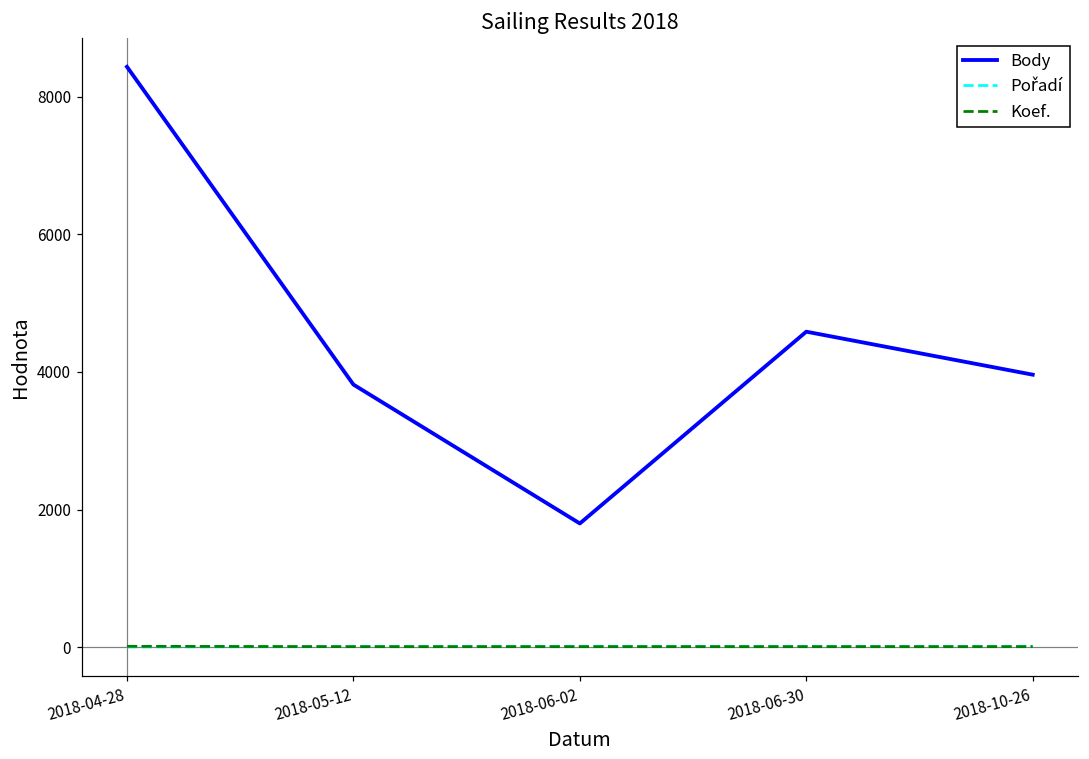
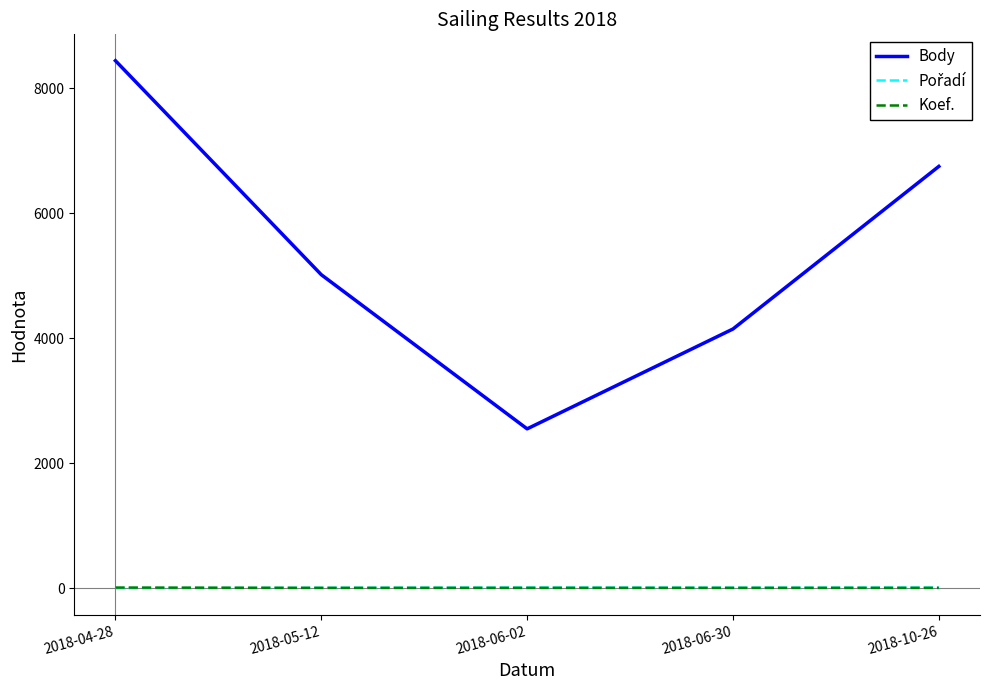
  {
    "Body": {
      "2018-04-28": 8400,
-     "2018-05-12": 3800,
-     "2018-06-02": 1800,
-     "2018-06-30": 4600,
-     "2018-10-26": 4000
+     "2018-05-12": 5000,
+     "2018-06-02": 2600,
+     "2018-06-30": 4100,
+     "2018-10-26": 6700
    },
    "Koef.": {
      "2018-04-28": 0,
      "2018-05-12": 0,
      "2018-06-02": 0,
      "2018-06-30": 0,
      "2018-10-26": 0
    }
  }
